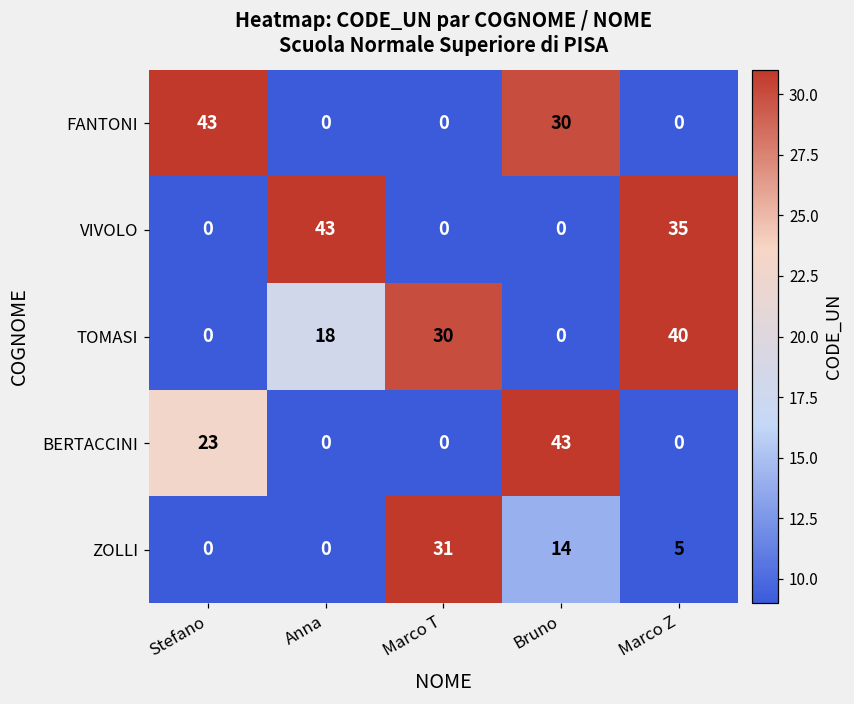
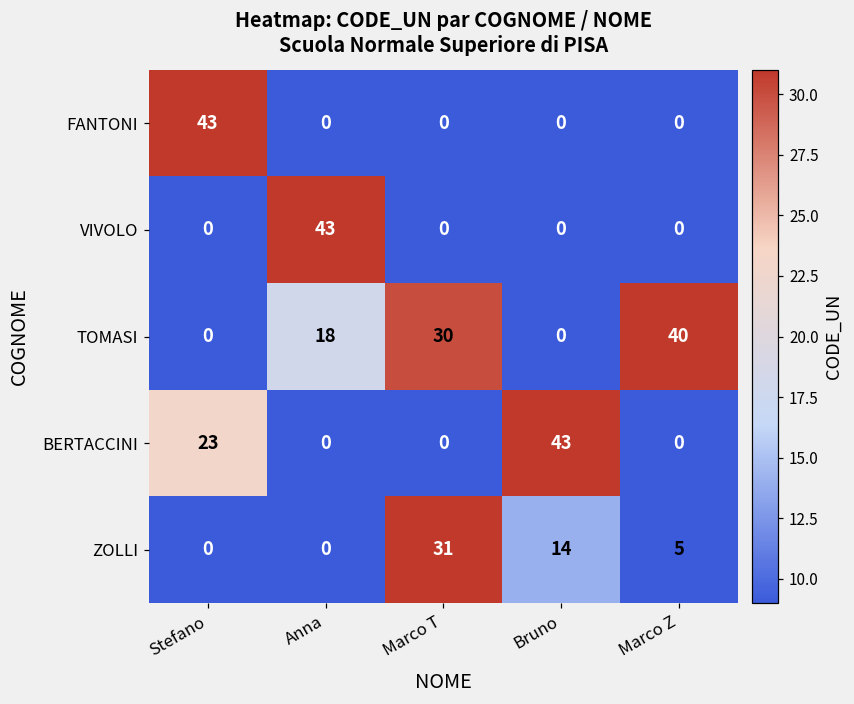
  {
    "FANTONI": {
      "Stefano": 43,
      "Anna": 0,
      "Marco T": 0,
-     "Bruno": 30,
+     "Bruno": 0,
      "Marco Z": 0
    },
    "VIVOLO": {
      "Stefano": 0,
      "Anna": 43,
      "Marco T": 0,
      "Bruno": 0,
-     "Marco Z": 35
+     "Marco Z": 0
    },
    "TOMASI": {
      "Stefano": 0,
      "Anna": 18,
      "Marco T": 30,
      "Bruno": 0,
      "Marco Z": 40
    },
    "BERTACCINI": {
      "Stefano": 23,
      "Anna": 0,
      "Marco T": 0,
      "Bruno": 43,
      "Marco Z": 0
    },
    "ZOLLI": {
      "Stefano": 0,
      "Anna": 0,
      "Marco T": 31,
      "Bruno": 14,
      "Marco Z": 5
    }
  }
